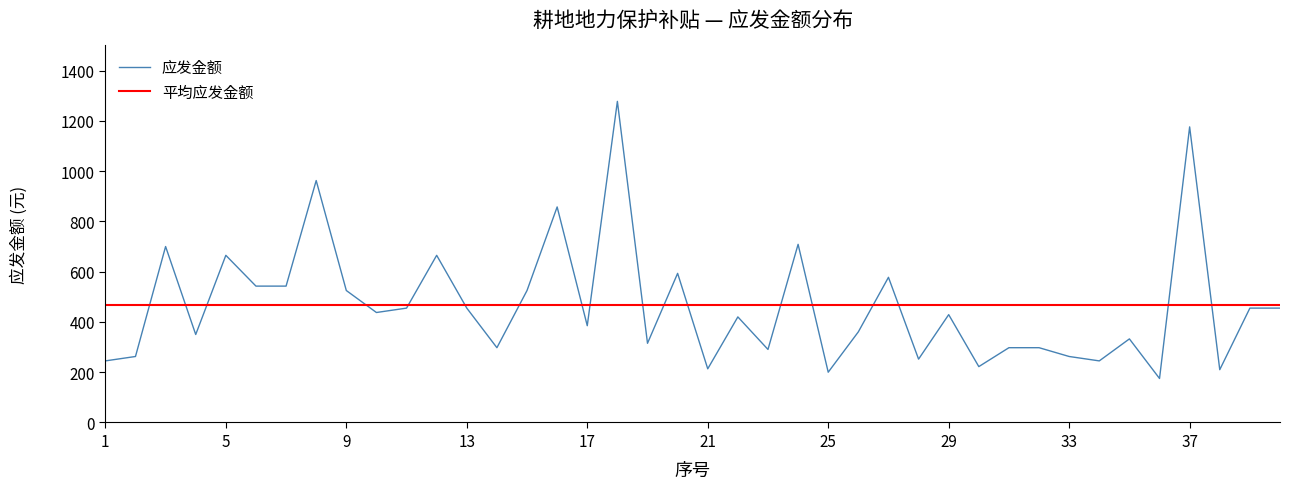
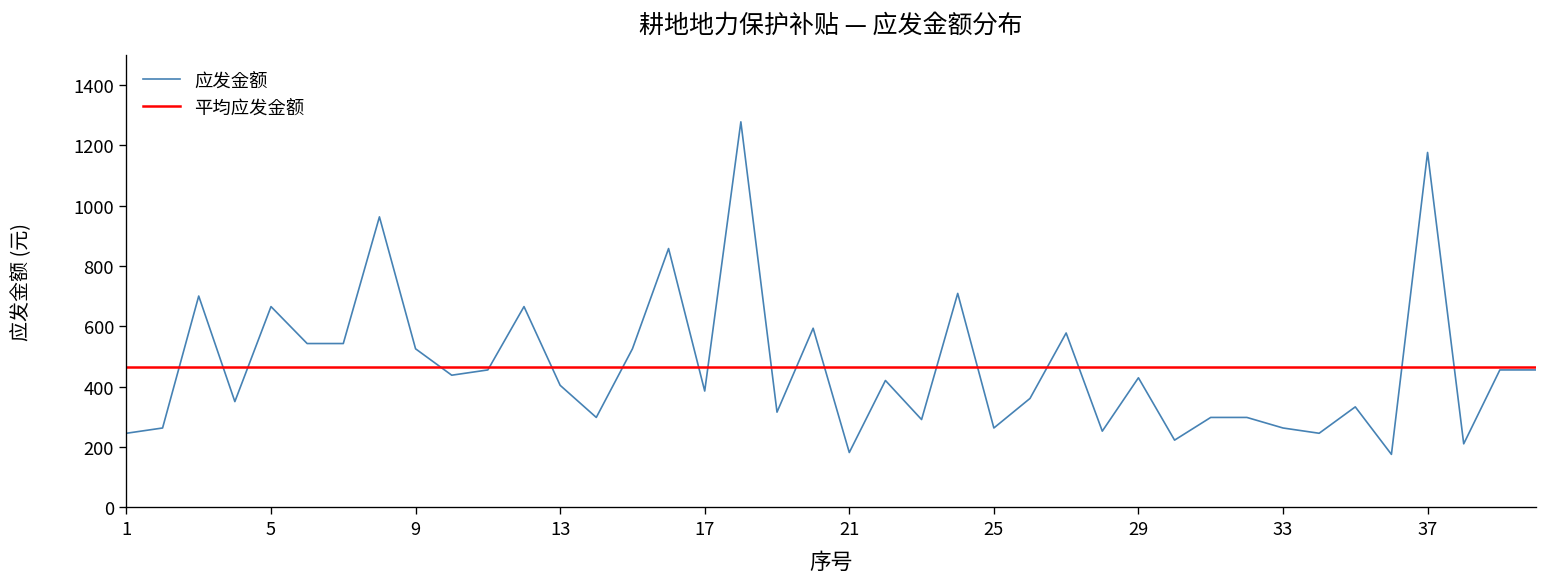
  {
    "1": 250,
    "5": 670,
    "9": 530,
-   "13": 460,
+   "13": 400,
    "17": 390,
-   "21": 210,
-   "25": 200,
+   "21": 180,
+   "25": 260,
    "29": 430,
    "33": 260,
    "37": 1180
  }
